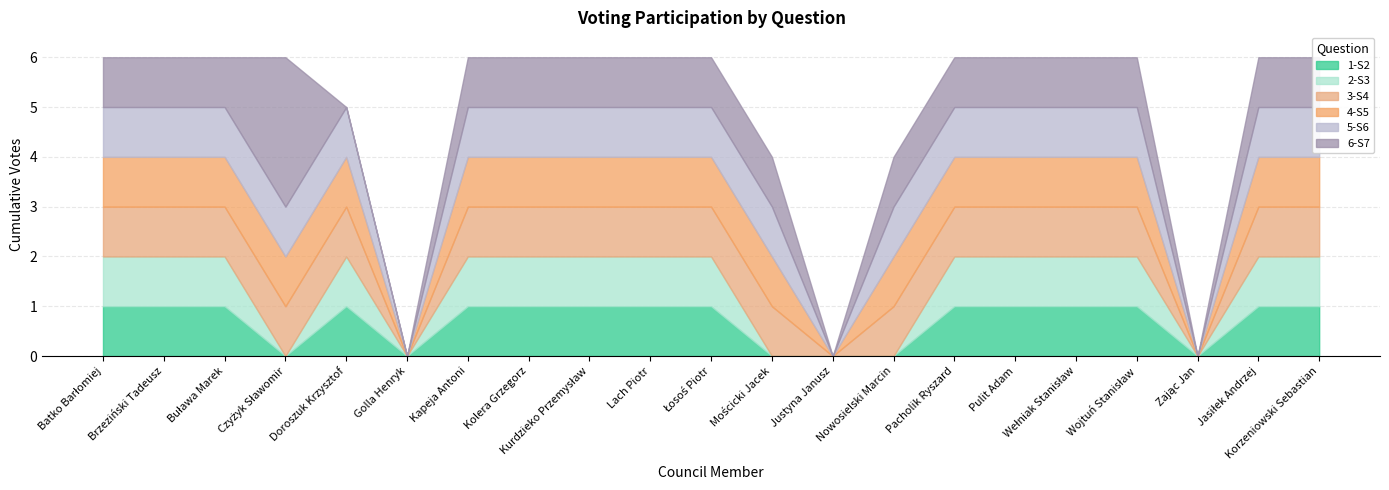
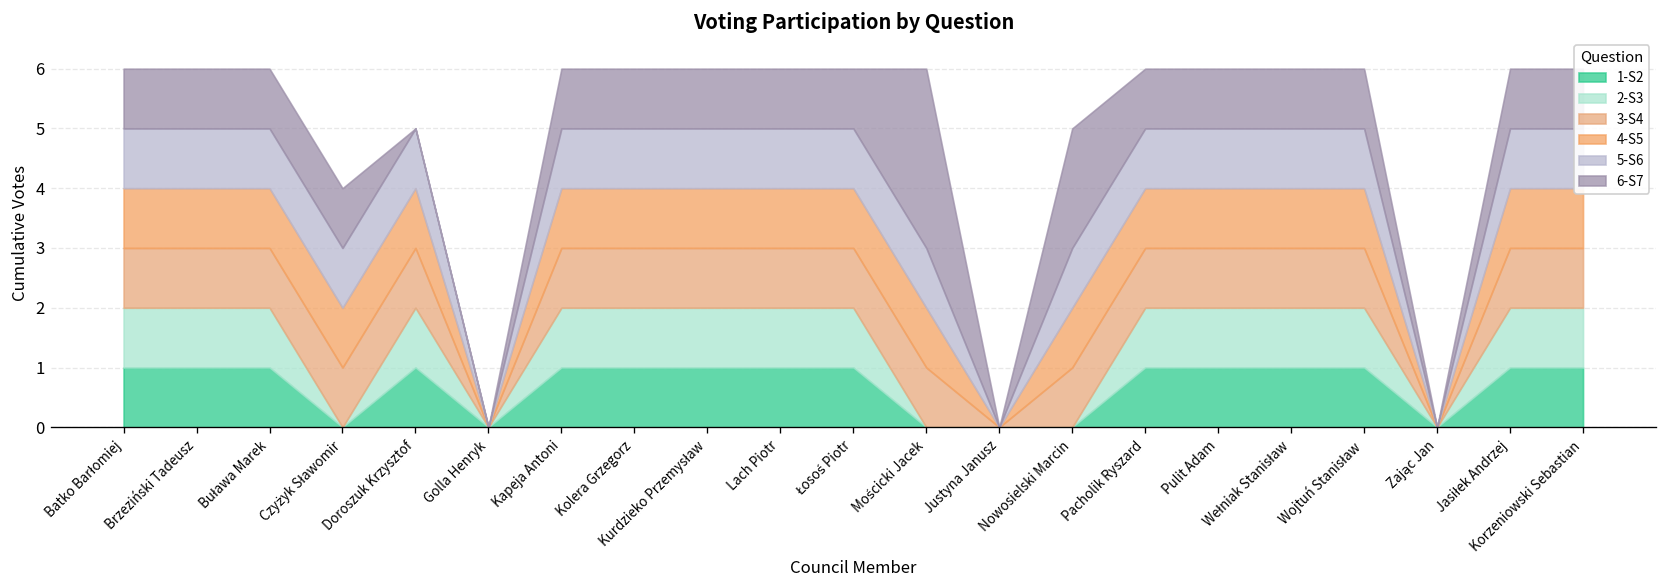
  {
    "1-S2": {
      "Batko Barłomiej": 1,
      "Brzeziński Tadeusz": 1,
      "Buława Marek": 1,
      "Doroszuk Krzysztof": 1,
      "Kapeja Antoni": 1,
      "Kolera Grzegorz": 1,
      "Kurdzieko Przemysław": 1,
      "Lach Piotr": 1,
      "Łosoś Piotr": 1,
      "Pacholik Ryszard": 1,
      "Pulit Adam": 1,
      "Wełniak Stanisław": 1,
      "Wojtuń Stanisław": 1,
      "Jasiłek Andrzej": 1,
      "Korzeniowski Sebastian": 1
    },
    "6-S7": {
      "Batko Barłomiej": 1,
      "Brzeziński Tadeusz": 1,
      "Buława Marek": 1,
-     "Czyżyk Sławomir": 3,
+     "Czyżyk Sławomir": 1,
      "Kapeja Antoni": 1,
      "Kolera Grzegorz": 1,
      "Kurdzieko Przemysław": 1,
      "Lach Piotr": 1,
      "Łosoś Piotr": 1,
-     "Mościcki Jacek": 1,
-     "Nowosielski Marcin": 1,
+     "Mościcki Jacek": 3,
+     "Nowosielski Marcin": 2,
      "Pacholik Ryszard": 1,
      "Pulit Adam": 1,
      "Wełniak Stanisław": 1,
      "Wojtuń Stanisław": 1,
      "Jasiłek Andrzej": 1
    }
  }
